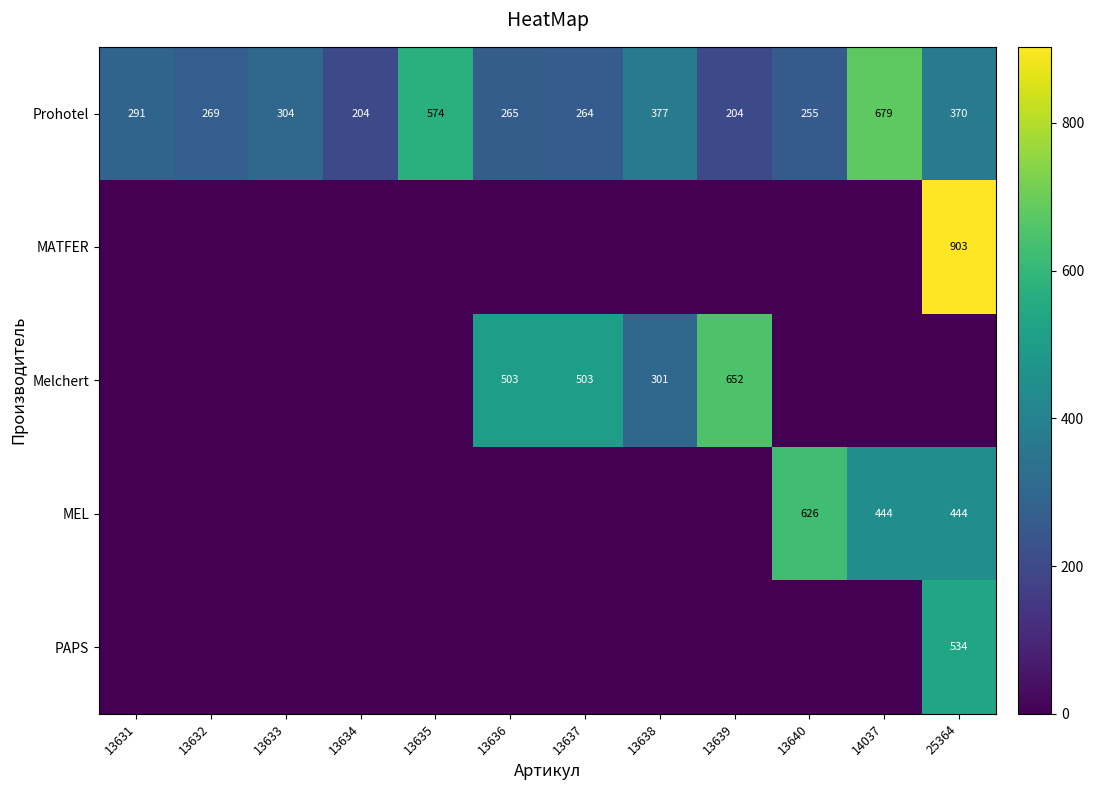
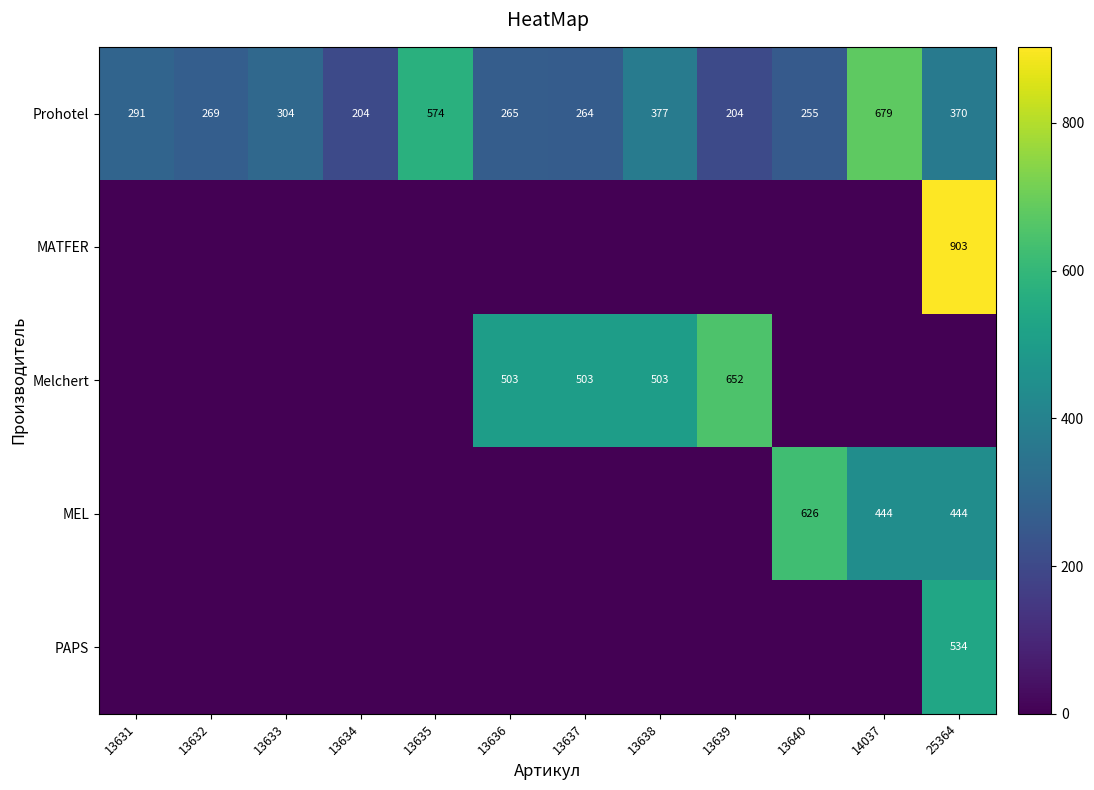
  {
    "Prohotel": {
      "13631": 291,
      "13632": 269,
      "13633": 304,
      "13634": 204,
      "13635": 574,
      "13636": 265,
      "13637": 264,
      "13638": 377,
      "13639": 204,
      "13640": 255,
      "14037": 679,
      "25364": 370
    },
    "MATFER": {
      "25364": 903
    },
    "Melchert": {
      "13636": 503,
      "13637": 503,
-     "13638": 301,
+     "13638": 503,
      "13639": 652
    },
    "MEL": {
      "13640": 626,
      "14037": 444,
      "25364": 444
    },
    "PAPS": {
      "25364": 534
    }
  }
